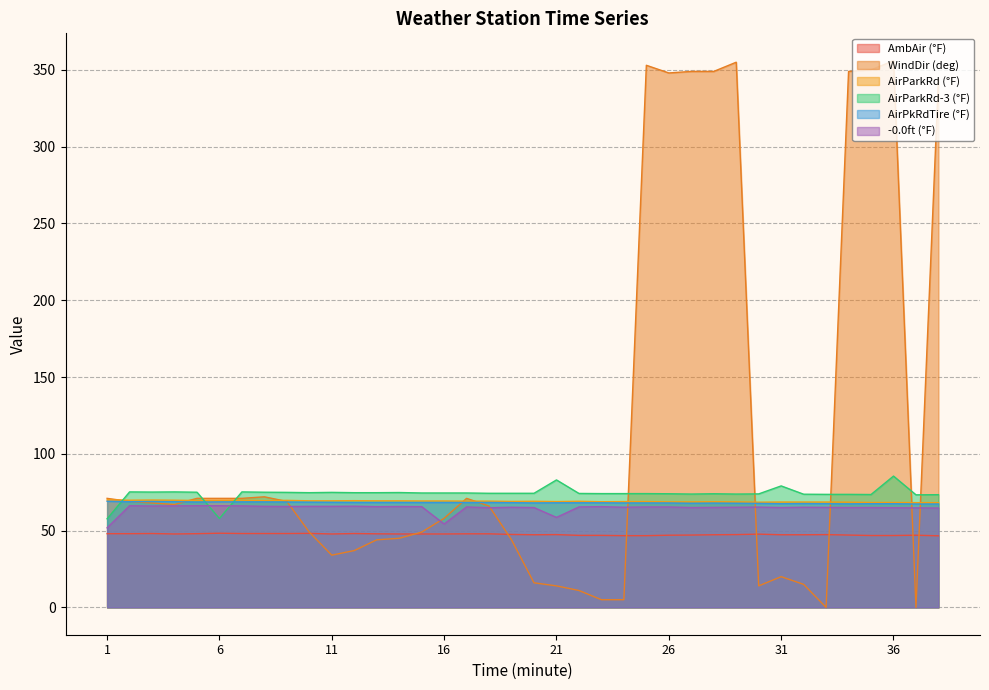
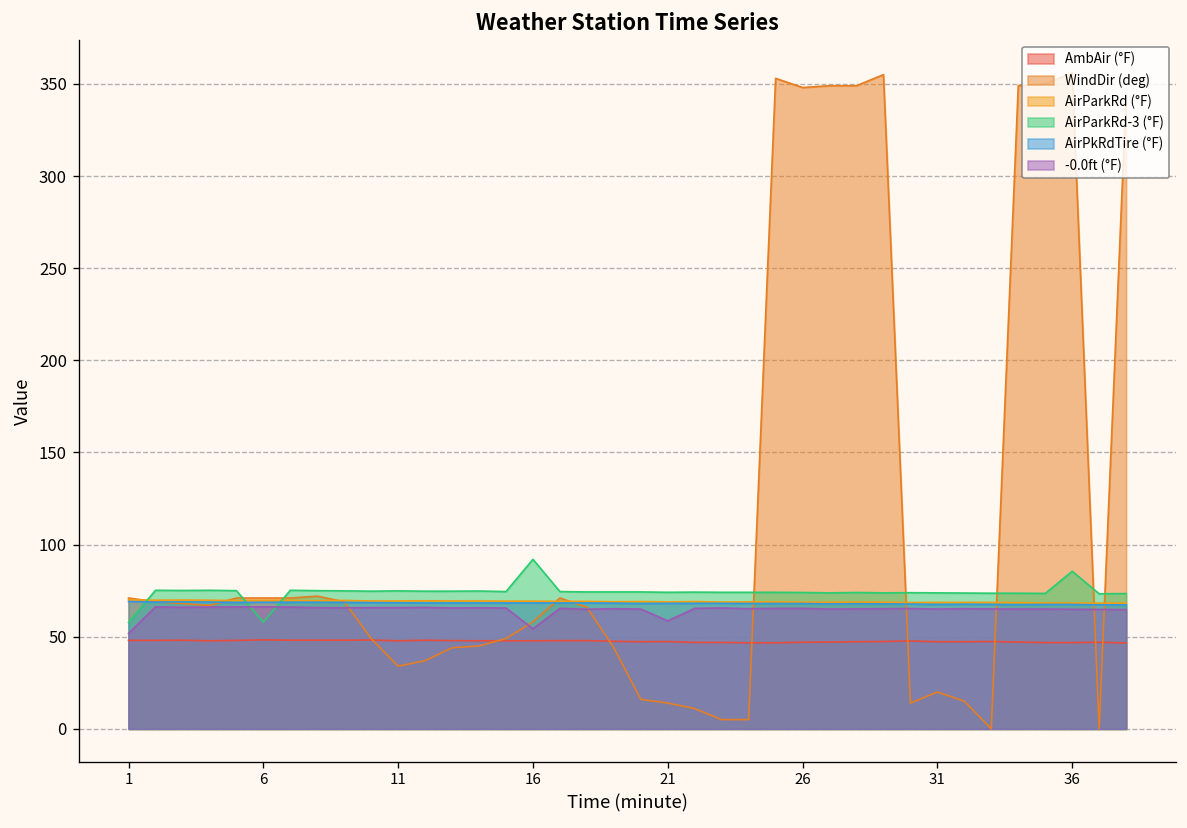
  {
    "AirParkRd-3 (°F)": {
      "1": 58,
      "6": 58,
      "11": 75,
-     "16": 75,
-     "21": 83,
+     "16": 92,
+     "21": 74,
      "26": 74,
-     "31": 79,
+     "31": 74,
      "36": 86
    },
    "-0.0ft (°F)": {
      "1": 52,
      "6": 66,
      "11": 66,
      "16": 54,
      "21": 59,
      "26": 65,
      "31": 65,
      "36": 65
    }
  }
